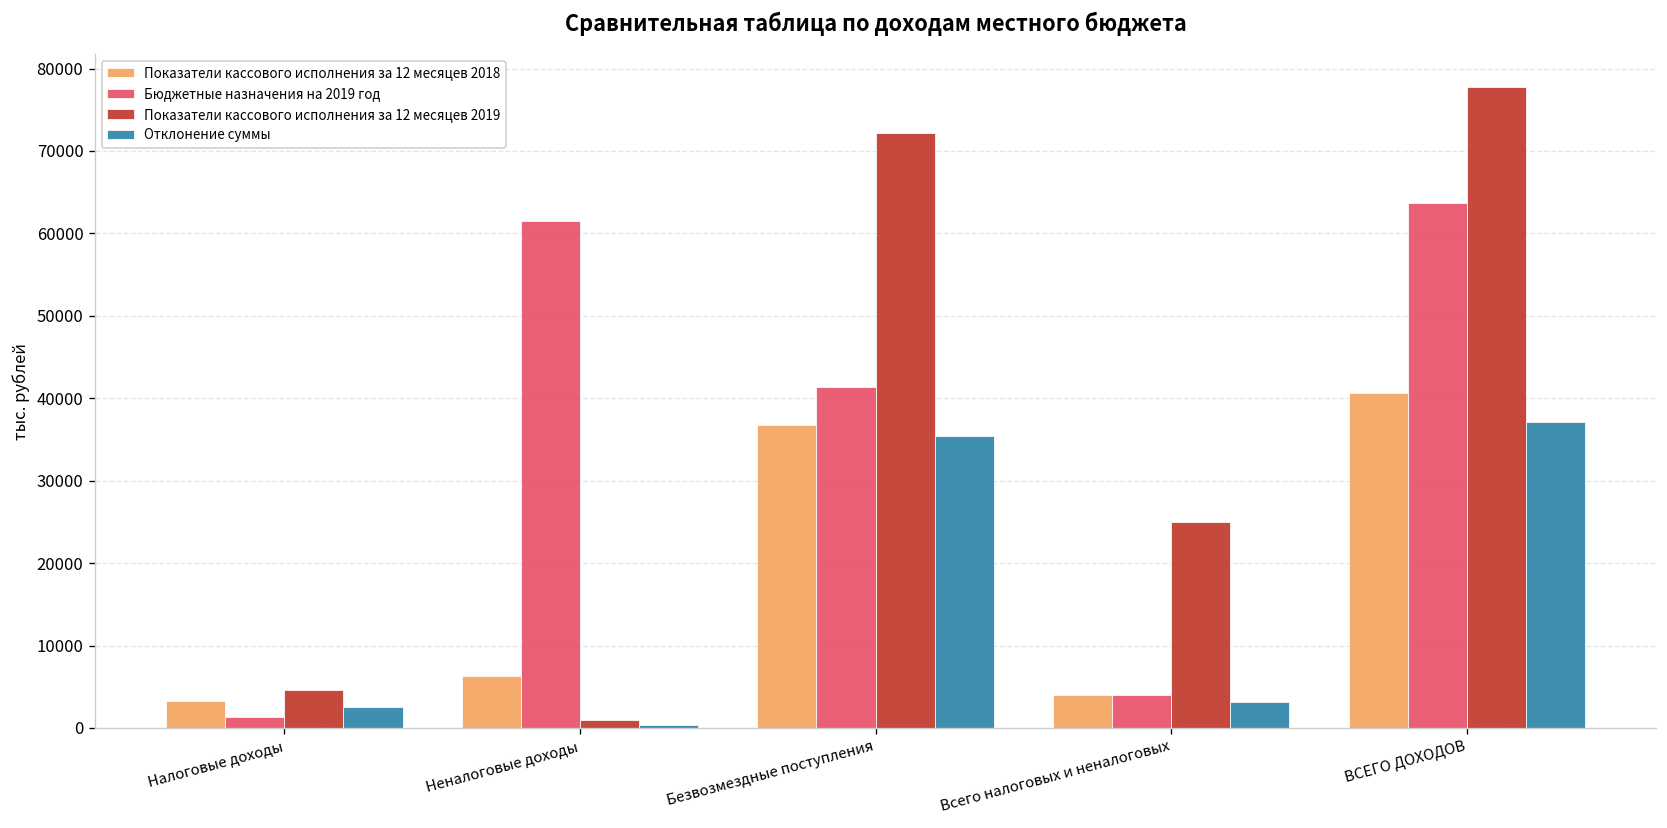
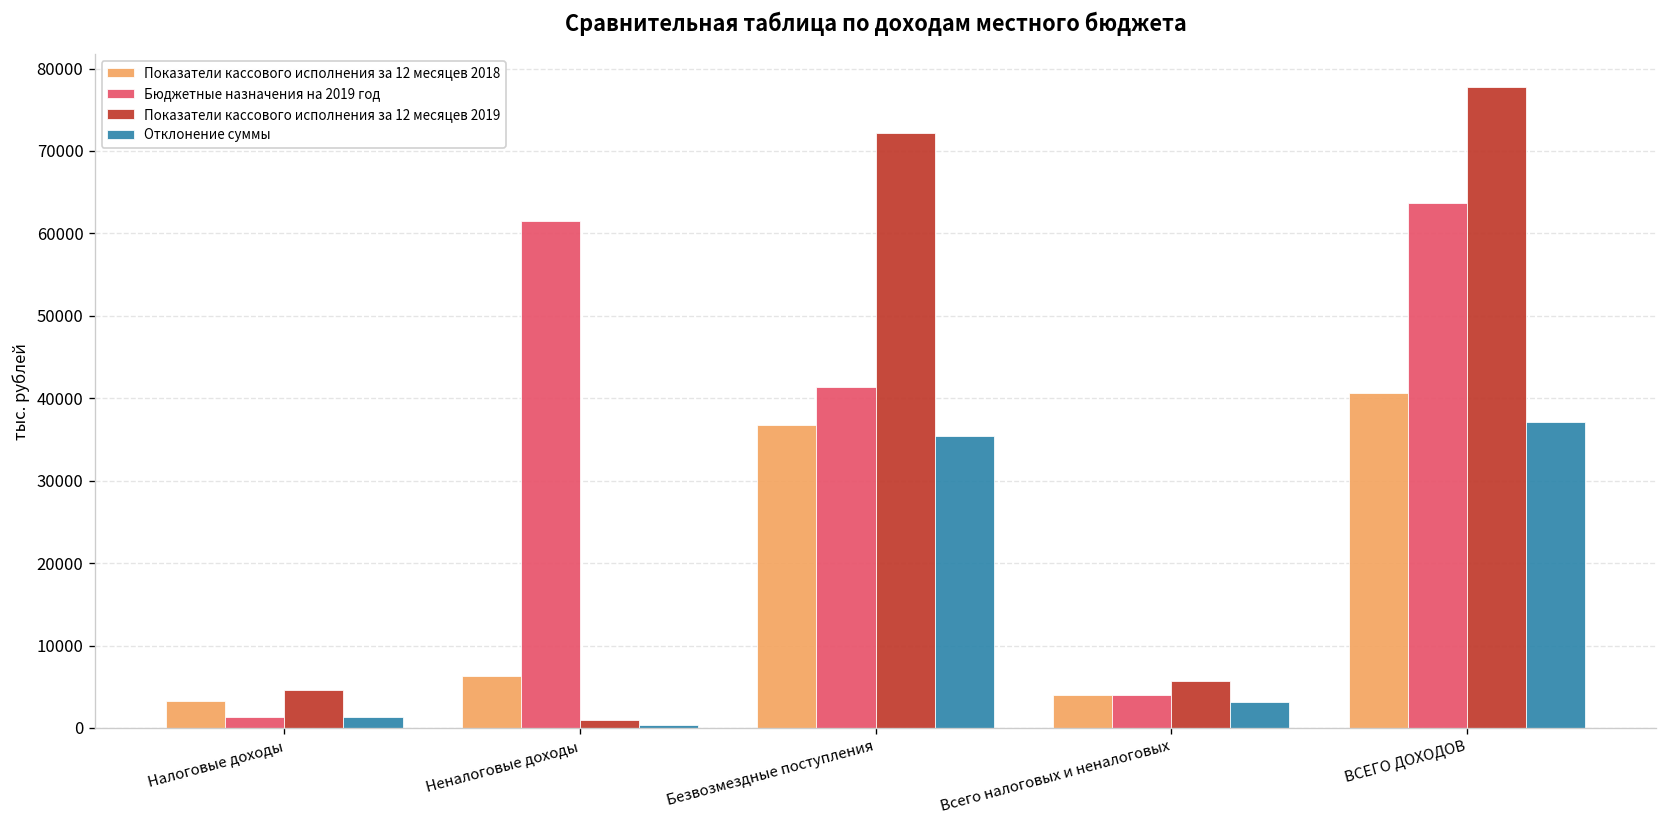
  {
    "Показатели кассового исполнения за 12 месяцев 2018": {
      "Налоговые доходы": 3000,
      "Неналоговые доходы": 6000,
      "Безвозмездные поступления": 37000,
      "Всего налоговых и неналоговых": 4000,
      "ВСЕГО ДОХОДОВ": 41000
    },
    "Бюджетные назначения на 2019 год": {
      "Налоговые доходы": 1000,
      "Неналоговые доходы": 61000,
      "Безвозмездные поступления": 41000,
      "Всего налоговых и неналоговых": 4000,
      "ВСЕГО ДОХОДОВ": 64000
    },
    "Показатели кассового исполнения за 12 месяцев 2019": {
      "Налоговые доходы": 5000,
      "Неналоговые доходы": 1000,
      "Безвозмездные поступления": 72000,
-     "Всего налоговых и неналоговых": 25000,
+     "Всего налоговых и неналоговых": 6000,
      "ВСЕГО ДОХОДОВ": 78000
    },
    "Отклонение суммы": {
-     "Налоговые доходы": 3000,
+     "Налоговые доходы": 1000,
      "Неналоговые доходы": 0,
      "Безвозмездные поступления": 35000,
      "Всего налоговых и неналоговых": 3000,
      "ВСЕГО ДОХОДОВ": 37000
    }
  }
